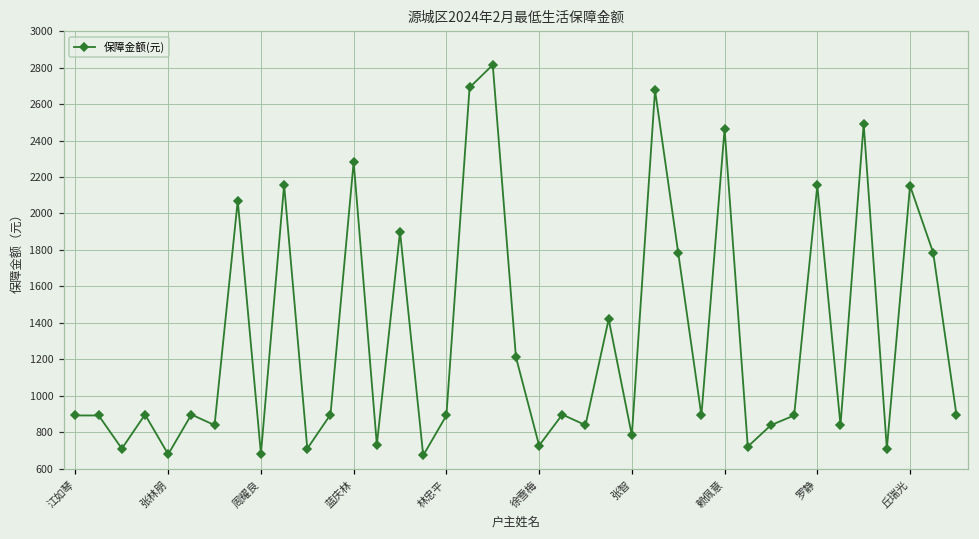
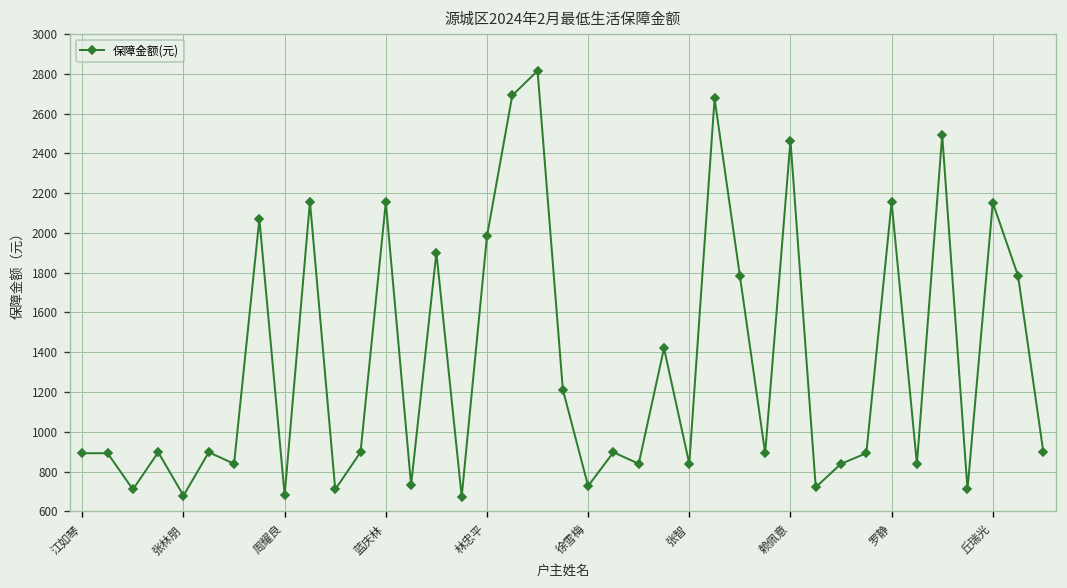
  {
    "江如琴": 890,
    "张林朋": 680,
    "周耀良": 680,
-   "蓝庆林": 2280,
-   "林忠平": 890,
+   "蓝庆林": 2150,
+   "林忠平": 1980,
    "徐雪梅": 730,
-   "张智": 780,
+   "张智": 840,
    "赖佩意": 2460,
    "罗静": 2150,
    "丘瑞光": 2150
  }
